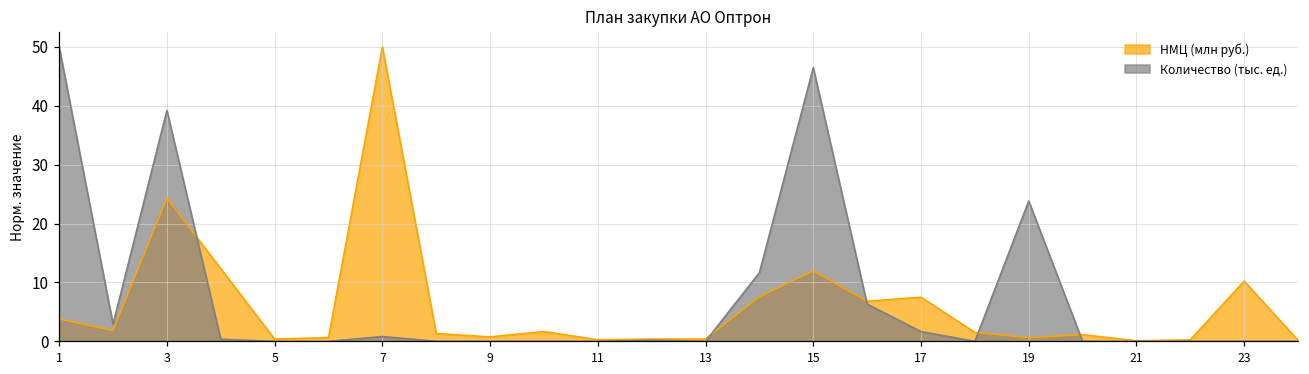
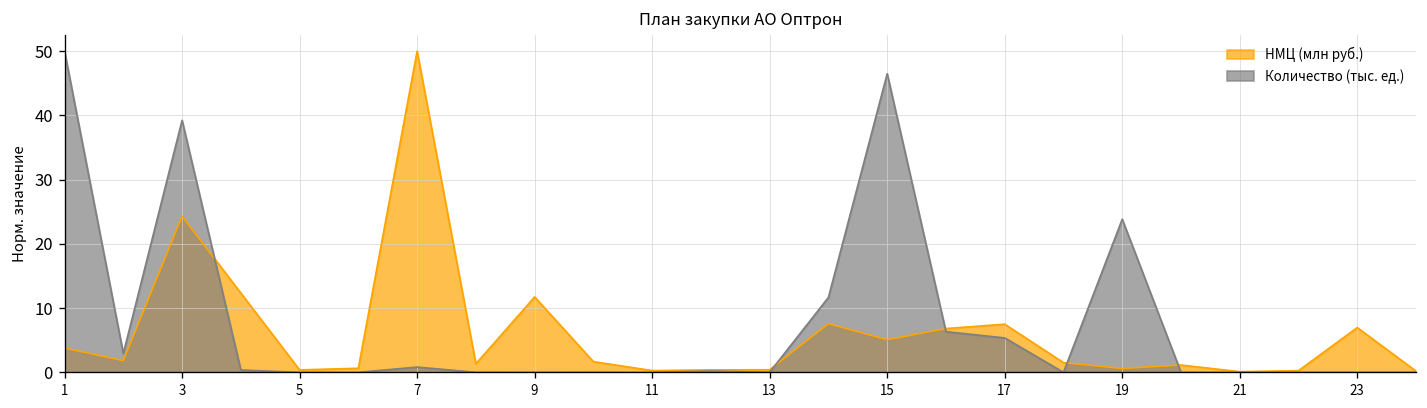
  {
    "НМЦ (млн руб.)": {
      "1": 4,
      "3": 24,
      "7": 50,
-     "9": 1,
-     "15": 12,
+     "9": 12,
+     "15": 5,
      "17": 8,
      "19": 1,
-     "23": 10
+     "23": 7
    },
    "Количество (тыс. ед.)": {
      "1": 50,
      "3": 39,
      "7": 1,
      "9": 0,
      "15": 46,
-     "17": 2,
+     "17": 5,
      "19": 24,
      "23": 0
    }
  }
